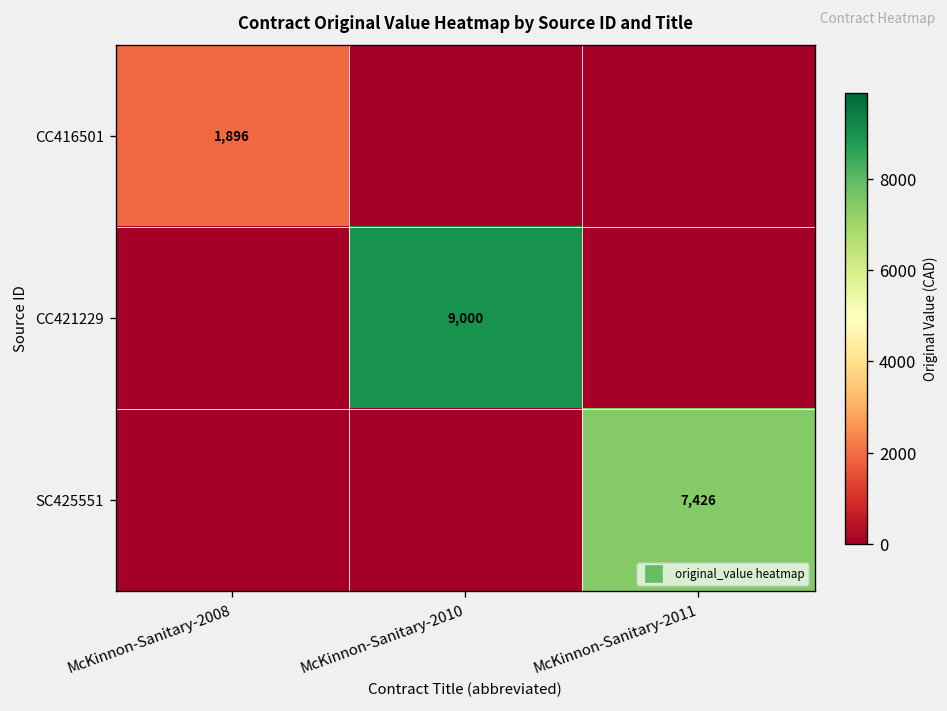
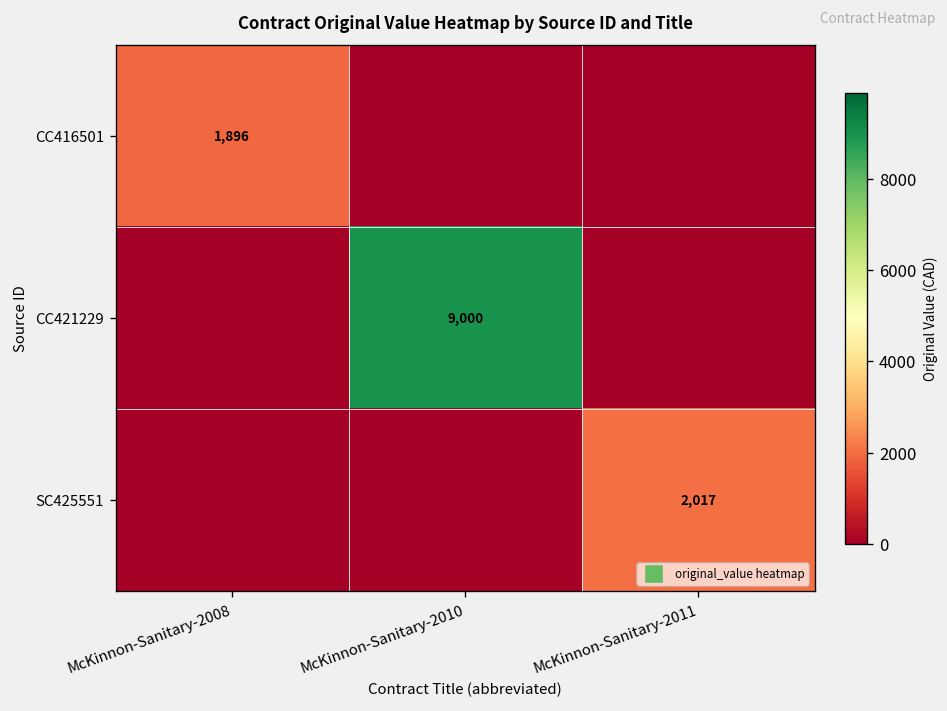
  {
    "CC416501": {
      "McKinnon-Sanitary-2008": "1,896"
    },
    "CC421229": {
      "McKinnon-Sanitary-2010": "9,000"
    },
    "SC425551": {
-     "McKinnon-Sanitary-2011": "7,426"
+     "McKinnon-Sanitary-2011": "2,017"
    }
  }
